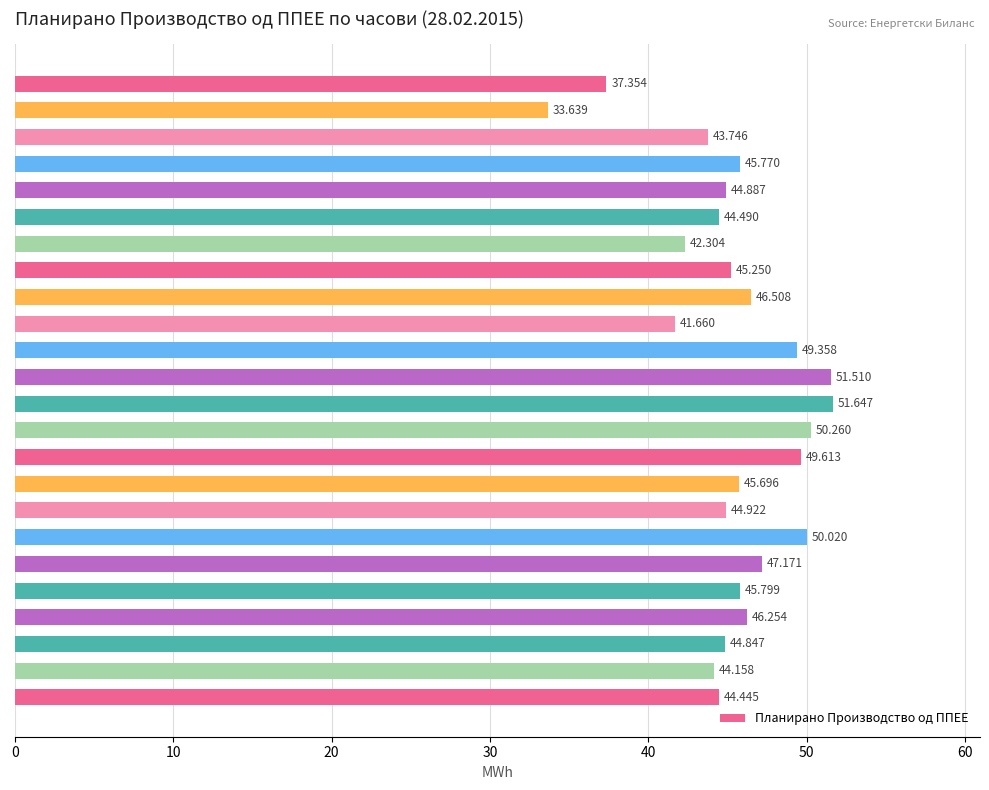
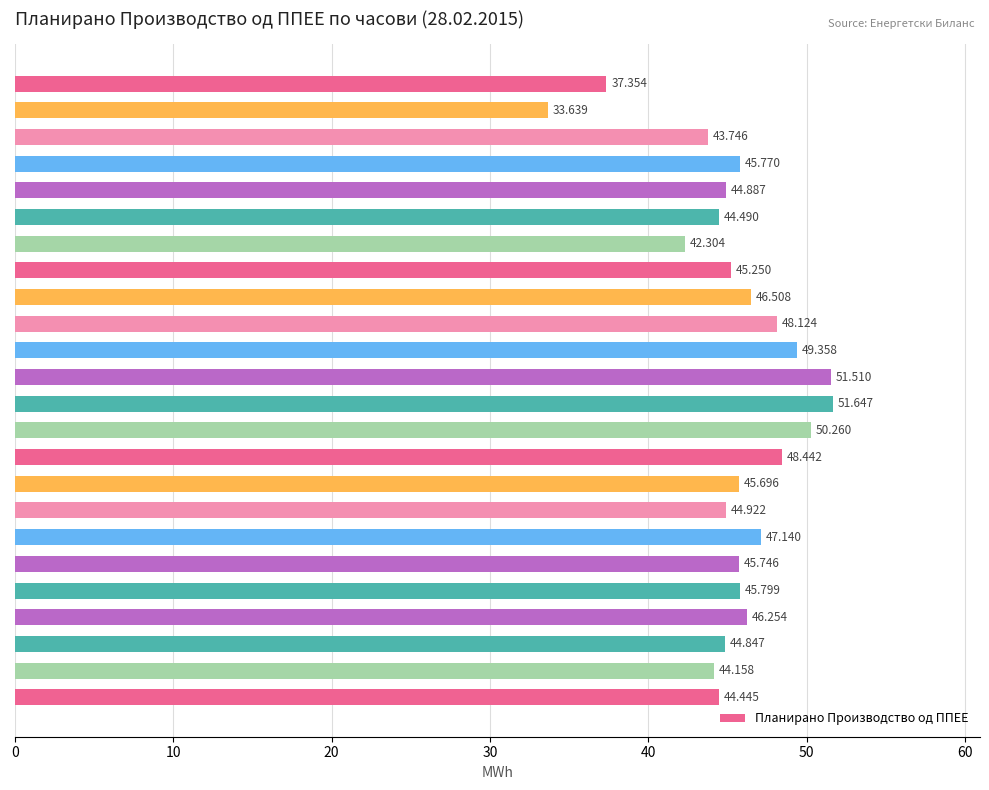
  {
    "Час 1": 37.354,
    "Час 2": 33.639,
    "Час 3": 43.746,
    "Час 4": 45.770,
    "Час 5": 44.887,
    "Час 6": 44.490,
    "Час 7": 42.304,
    "Час 8": 45.250,
    "Час 9": 46.508,
-   "Час 10": 41.660,
+   "Час 10": 48.124,
    "Час 11": 49.358,
    "Час 12": 51.510,
    "Час 13": 51.647,
    "Час 14": 50.260,
-   "Час 15": 49.613,
+   "Час 15": 48.442,
    "Час 16": 45.696,
    "Час 17": 44.922,
-   "Час 18": 50.020,
-   "Час 19": 47.171,
+   "Час 18": 47.140,
+   "Час 19": 45.746,
    "Час 20": 45.799,
    "Час 21": 46.254,
    "Час 22": 44.847,
    "Час 23": 44.158,
    "Час 24": 44.445
  }
